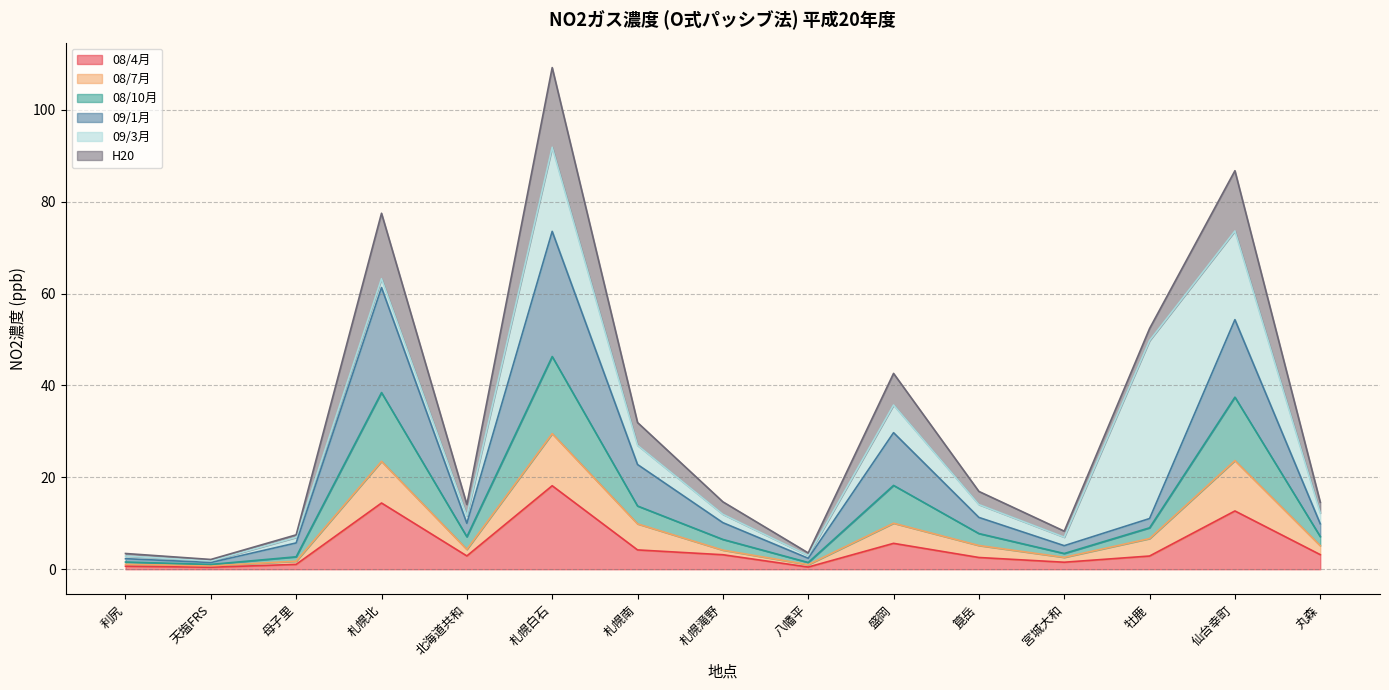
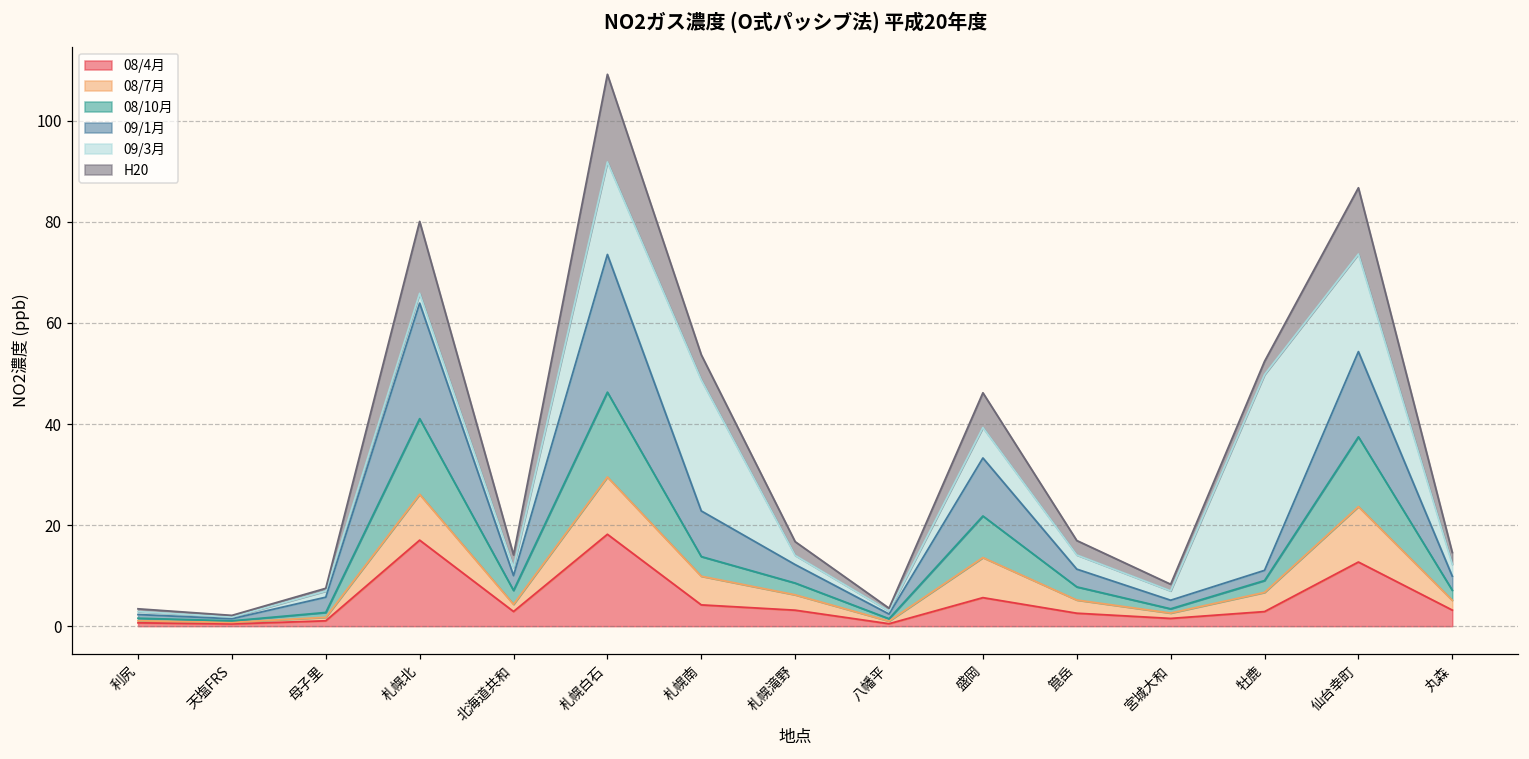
  {
    "08/4月": {
      "母子里": 1,
-     "札幌北": 14,
+     "札幌北": 17,
      "北海道共和": 3,
      "札幌白石": 18,
      "札幌南": 4,
      "札幌滝野": 3,
      "盛岡": 6,
      "箟岳": 3,
      "宮城大和": 2,
      "牡鹿": 3,
      "仙台幸町": 13,
      "丸森": 3
    },
    "08/7月": {
      "母子里": 1,
      "札幌北": 9,
      "北海道共和": 1,
      "札幌白石": 11,
      "札幌南": 6,
-     "札幌滝野": 1,
-     "盛岡": 4,
+     "札幌滝野": 3,
+     "盛岡": 8,
      "箟岳": 3,
      "宮城大和": 1,
      "牡鹿": 4,
      "仙台幸町": 11,
      "丸森": 2
    },
    "09/3月": {
      "母子里": 1,
      "札幌北": 2,
      "北海道共和": 2,
      "札幌白石": 18,
-     "札幌南": 4,
+     "札幌南": 26,
      "札幌滝野": 2,
      "八幡平": 1,
      "盛岡": 6,
      "箟岳": 3,
      "宮城大和": 2,
      "牡鹿": 39,
      "仙台幸町": 19,
      "丸森": 2
    }
  }
